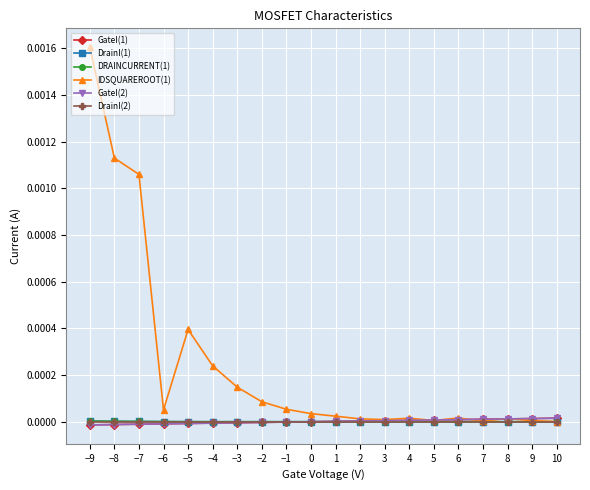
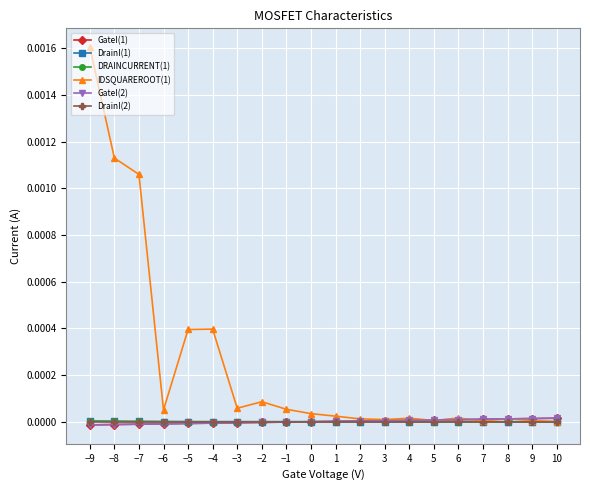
  {
    "IDSQUAREROOT(1)": {
      "−8": 0.00113,
      "−7": 0.00106,
      "−6": 0.00005,
      "−5": 0.00040,
-     "−4": 0.00024,
-     "−3": 0.00015,
+     "−4": 0.00040,
+     "−3": 0.00006,
      "−2": 0.00009,
      "−1": 0.00005,
      "0": 0.00003,
      "1": 0.00002
    }
  }
